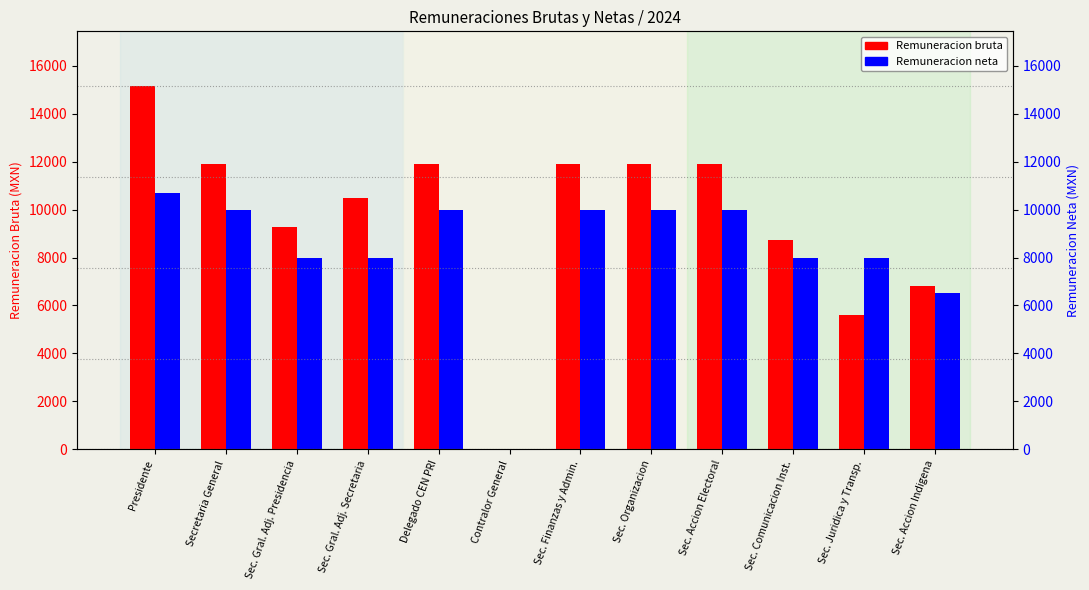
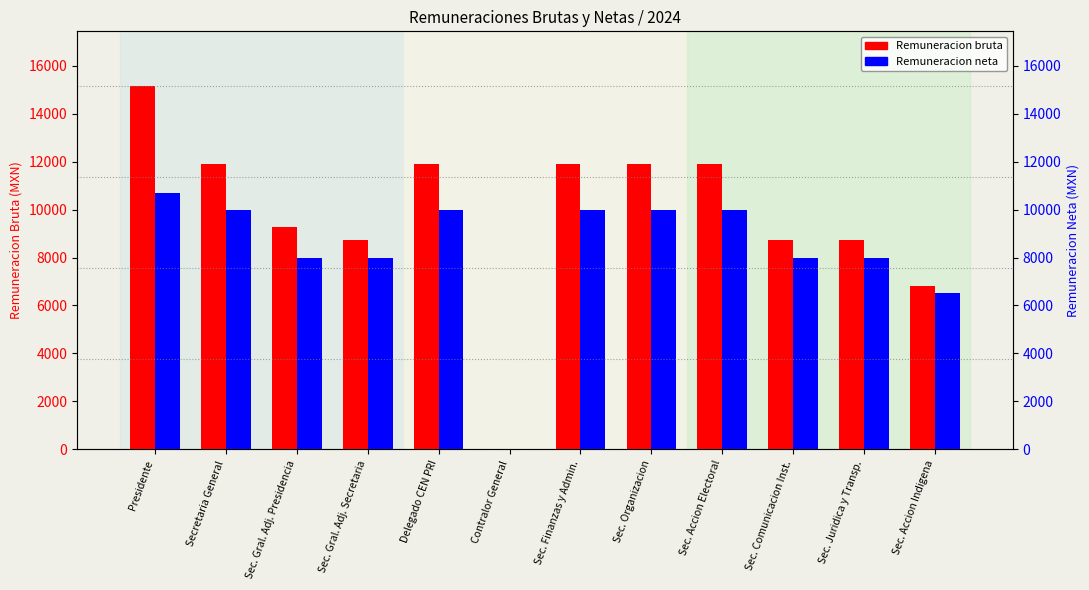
  {
    "Remuneracion bruta": {
      "Presidente": 15200,
      "Secretaria General": 11900,
      "Sec. Gral. Adj. Presidencia": 9300,
-     "Sec. Gral. Adj. Secretaria": 10500,
+     "Sec. Gral. Adj. Secretaria": 8700,
      "Delegado CEN PRI": 11900,
      "Contralor General": 0,
      "Sec. Finanzas y Admin.": 11900,
      "Sec. Organizacion": 11900,
      "Sec. Accion Electoral": 11900,
      "Sec. Comunicacion Inst.": 8700,
-     "Sec. Juridica y Transp.": 5600,
+     "Sec. Juridica y Transp.": 8700,
      "Sec. Accion Indigena": 6800
    },
    "Remuneracion neta": {
      "Presidente": 10700,
      "Secretaria General": 10000,
      "Sec. Gral. Adj. Presidencia": 8000,
      "Sec. Gral. Adj. Secretaria": 8000,
      "Delegado CEN PRI": 10000,
      "Contralor General": 0,
      "Sec. Finanzas y Admin.": 10000,
      "Sec. Organizacion": 10000,
      "Sec. Accion Electoral": 10000,
      "Sec. Comunicacion Inst.": 8000,
      "Sec. Juridica y Transp.": 8000,
      "Sec. Accion Indigena": 6500
    }
  }
